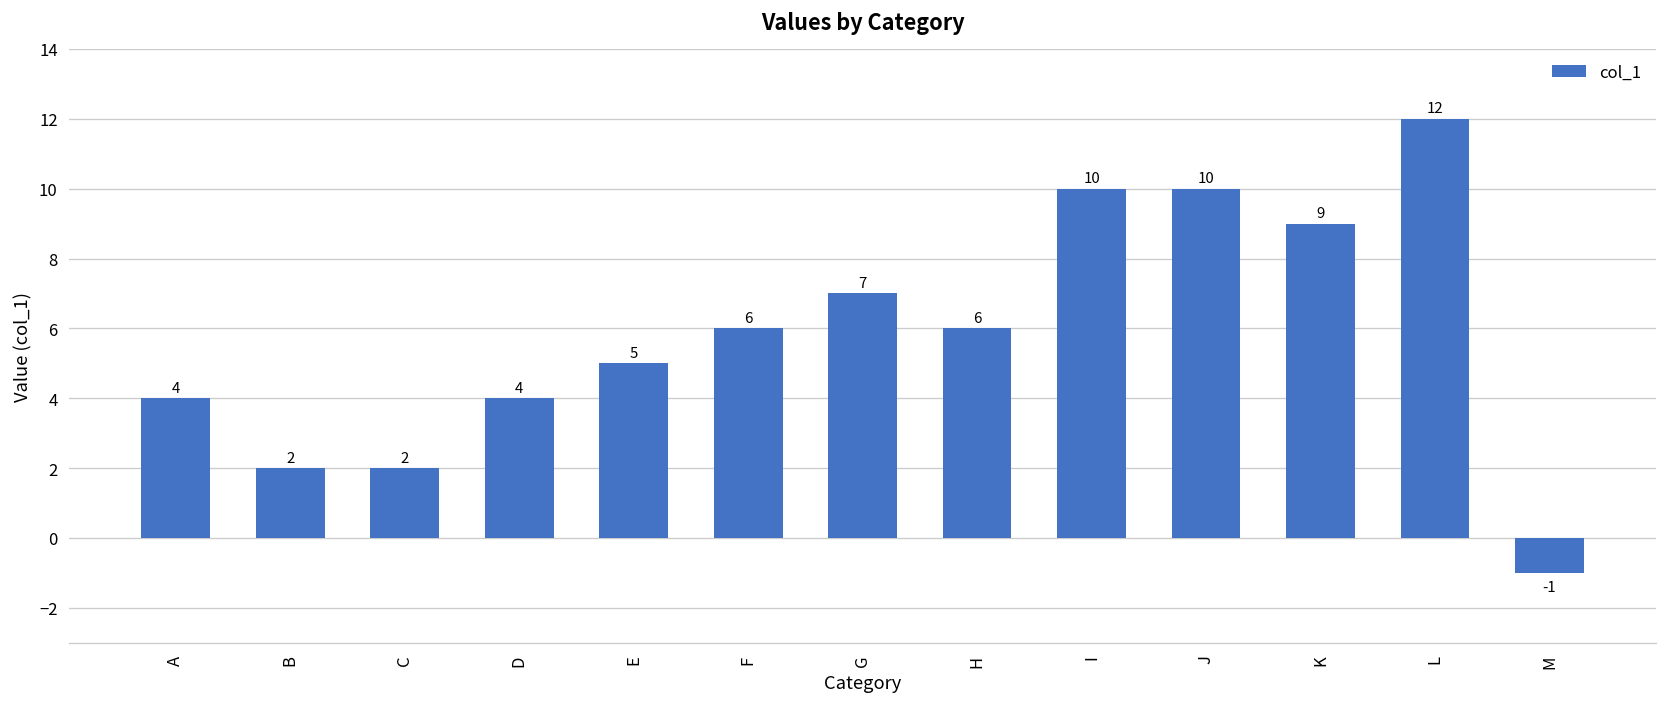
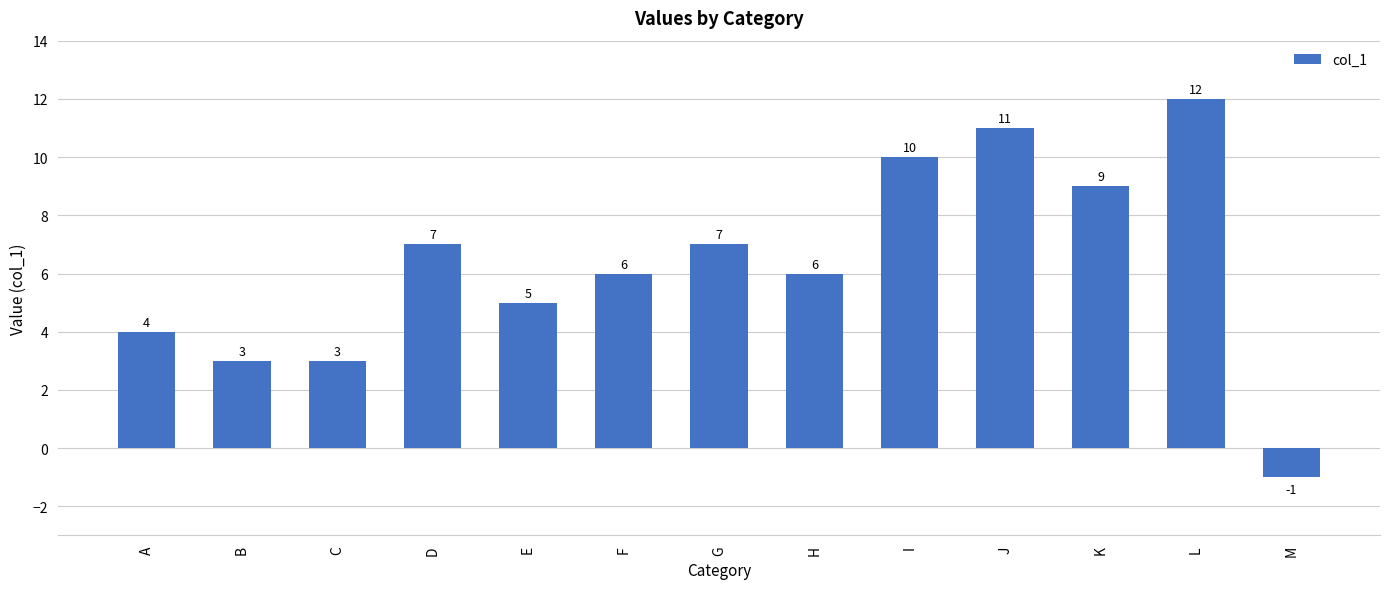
  {
    "A": 4,
-   "B": 2,
-   "C": 2,
-   "D": 4,
+   "B": 3,
+   "C": 3,
+   "D": 7,
    "E": 5,
    "F": 6,
    "G": 7,
    "H": 6,
    "I": 10,
-   "J": 10,
+   "J": 11,
    "K": 9,
    "L": 12,
    "M": -1
  }
